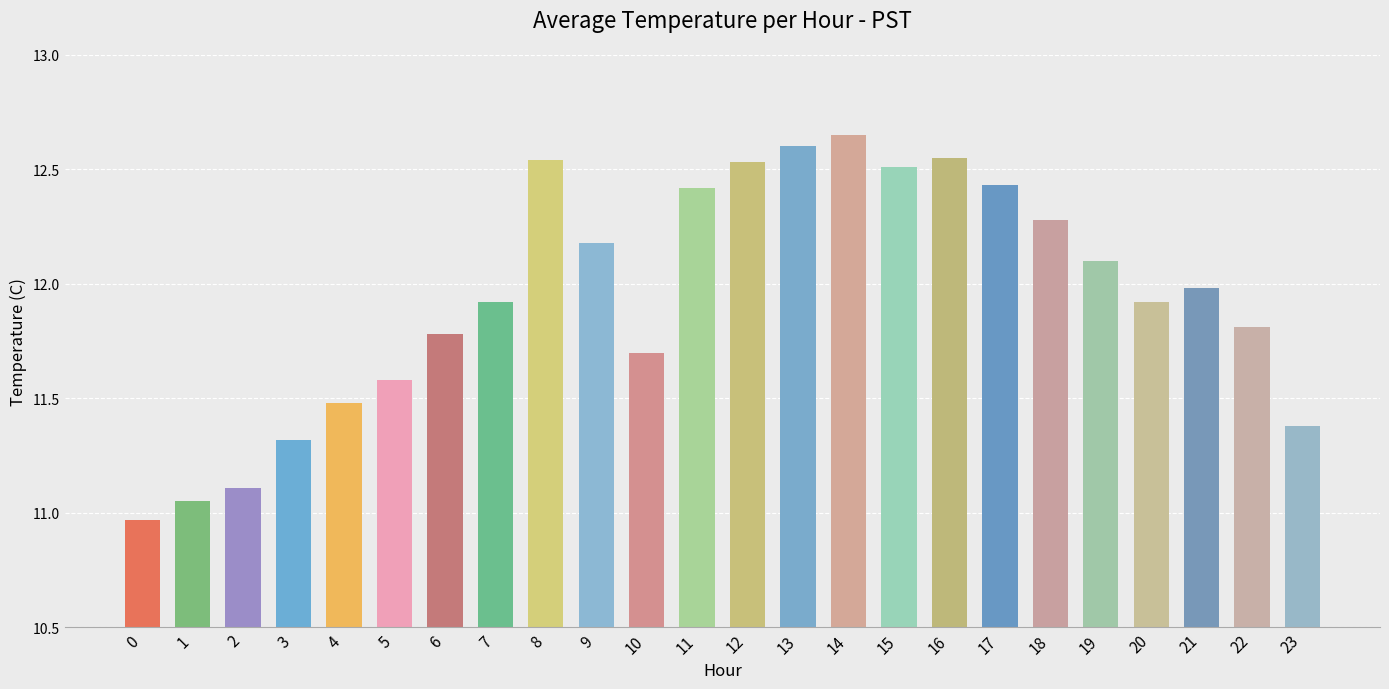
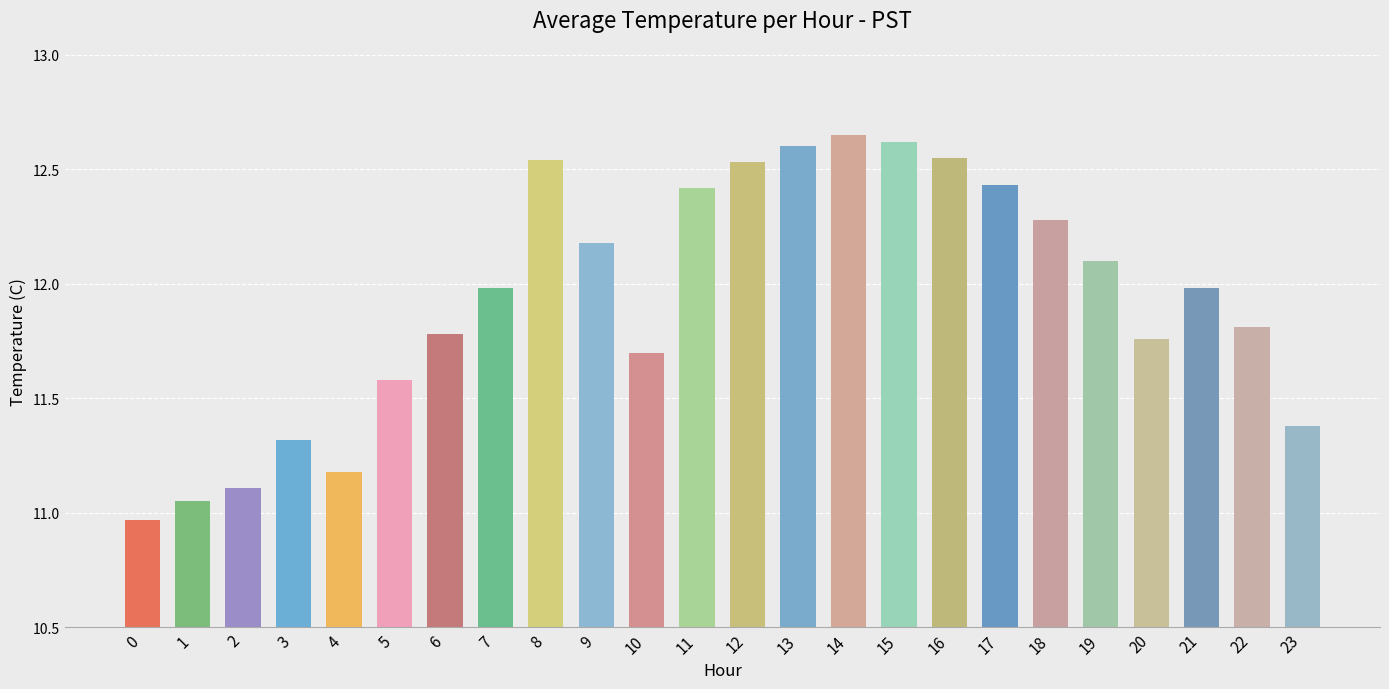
  {
    "0": 10.97,
    "1": 11.05,
    "2": 11.11,
    "3": 11.32,
-   "4": 11.48,
+   "4": 11.18,
    "5": 11.58,
    "6": 11.78,
-   "7": 11.92,
+   "7": 11.98,
    "8": 12.54,
    "9": 12.18,
    "10": 11.70,
    "11": 12.42,
    "12": 12.53,
    "13": 12.60,
    "14": 12.65,
-   "15": 12.51,
+   "15": 12.62,
    "16": 12.55,
    "17": 12.43,
    "18": 12.28,
    "19": 12.10,
-   "20": 11.92,
+   "20": 11.76,
    "21": 11.98,
    "22": 11.81,
    "23": 11.38
  }
